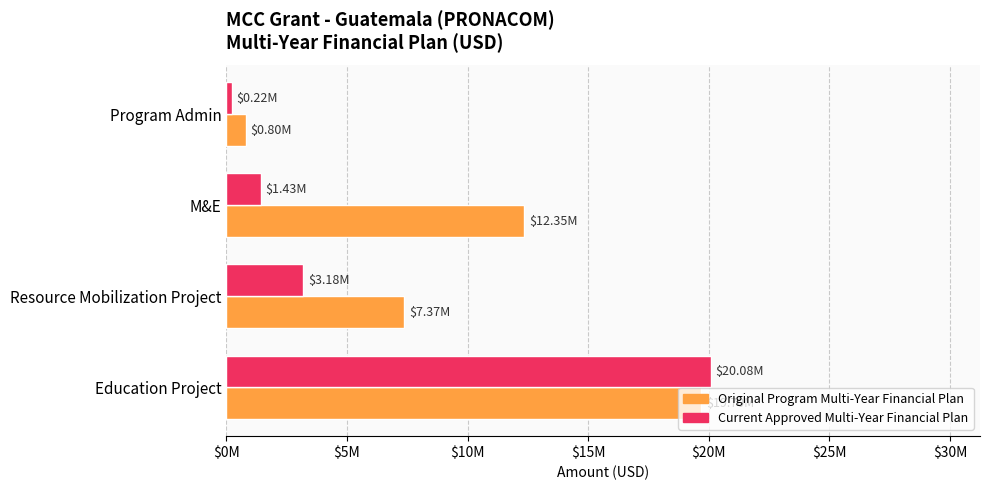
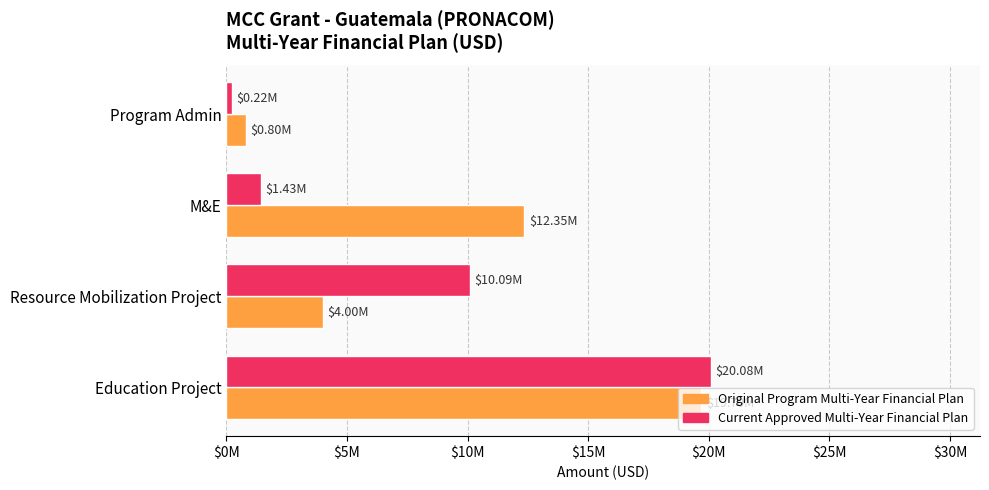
  {
    "Original Program Multi-Year Financial Plan": {
      "Program Admin": "$0.80M",
      "M&E": "$12.35M",
-     "Resource Mobilization Project": "$7.37M"
+     "Resource Mobilization Project": "$4.00M"
    },
    "Current Approved Multi-Year Financial Plan": {
      "Program Admin": "$0.22M",
      "M&E": "$1.43M",
-     "Resource Mobilization Project": "$3.18M",
+     "Resource Mobilization Project": "$10.09M",
      "Education Project": "$20.08M"
    }
  }
